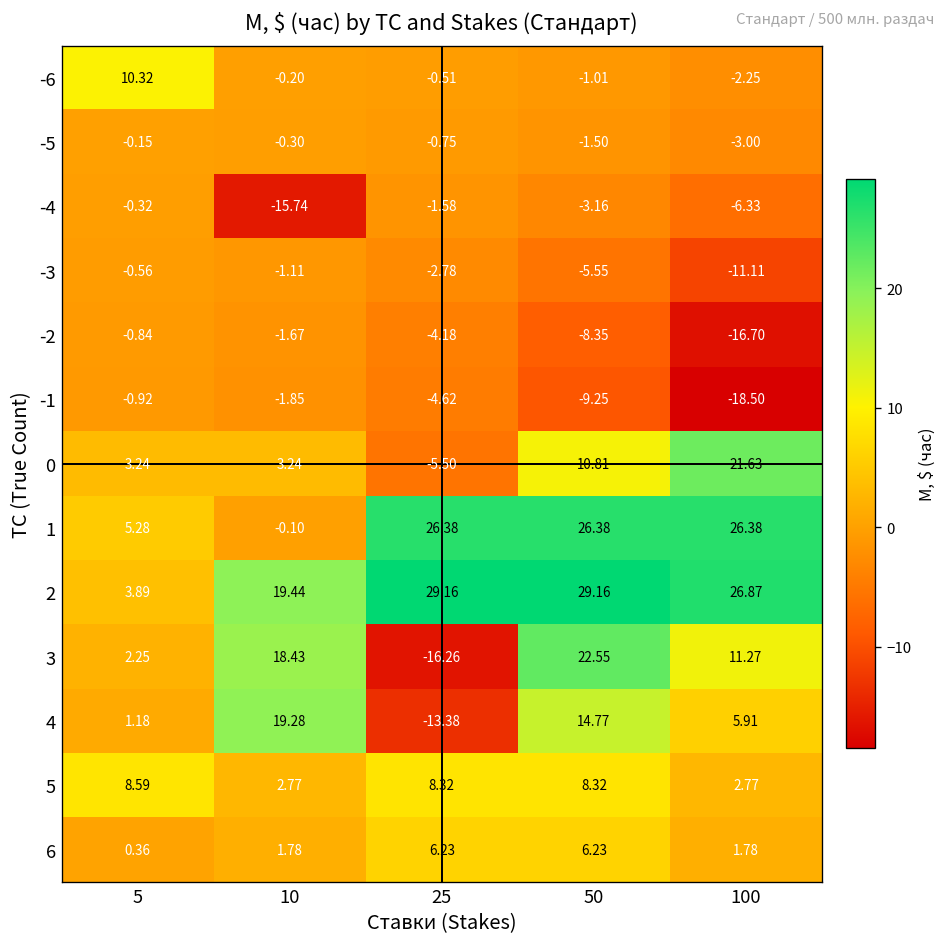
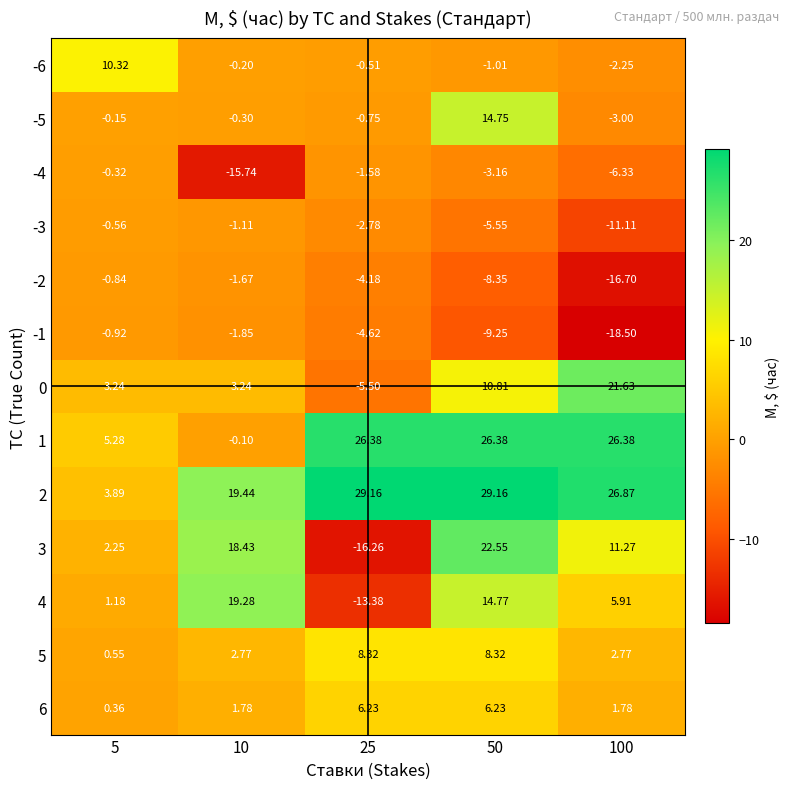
  {
    "-6": {
      "5": 10.32,
      "10": -0.20,
      "25": -0.51,
      "50": -1.01,
      "100": -2.25
    },
    "-5": {
      "5": -0.15,
      "10": -0.30,
      "25": -0.75,
-     "50": -1.50,
+     "50": 14.75,
      "100": -3.00
    },
    "-4": {
      "5": -0.32,
      "10": -15.74,
      "25": -1.58,
      "50": -3.16,
      "100": -6.33
    },
    "-3": {
      "5": -0.56,
      "10": -1.11,
      "25": -2.78,
      "50": -5.55,
      "100": -11.11
    },
    "-2": {
      "5": -0.84,
      "10": -1.67,
      "25": -4.18,
      "50": -8.35,
      "100": -16.70
    },
    "-1": {
      "5": -0.92,
      "10": -1.85,
      "25": -4.62,
      "50": -9.25,
      "100": -18.50
    },
    "0": {
      "5": 3.24,
      "10": 3.24,
      "25": -5.50,
      "50": 10.81,
      "100": 21.63
    },
    "1": {
      "5": 5.28,
      "10": -0.10,
      "25": 26.38,
      "50": 26.38,
      "100": 26.38
    },
    "2": {
      "5": 3.89,
      "10": 19.44,
      "25": 29.16,
      "50": 29.16,
      "100": 26.87
    },
    "3": {
      "5": 2.25,
      "10": 18.43,
      "25": -16.26,
      "50": 22.55,
      "100": 11.27
    },
    "4": {
      "5": 1.18,
      "10": 19.28,
      "25": -13.38,
      "50": 14.77,
      "100": 5.91
    },
    "5": {
-     "5": 8.59,
+     "5": 0.55,
      "10": 2.77,
      "25": 8.32,
      "50": 8.32,
      "100": 2.77
    },
    "6": {
      "5": 0.36,
      "10": 1.78,
      "25": 6.23,
      "50": 6.23,
      "100": 1.78
    }
  }
